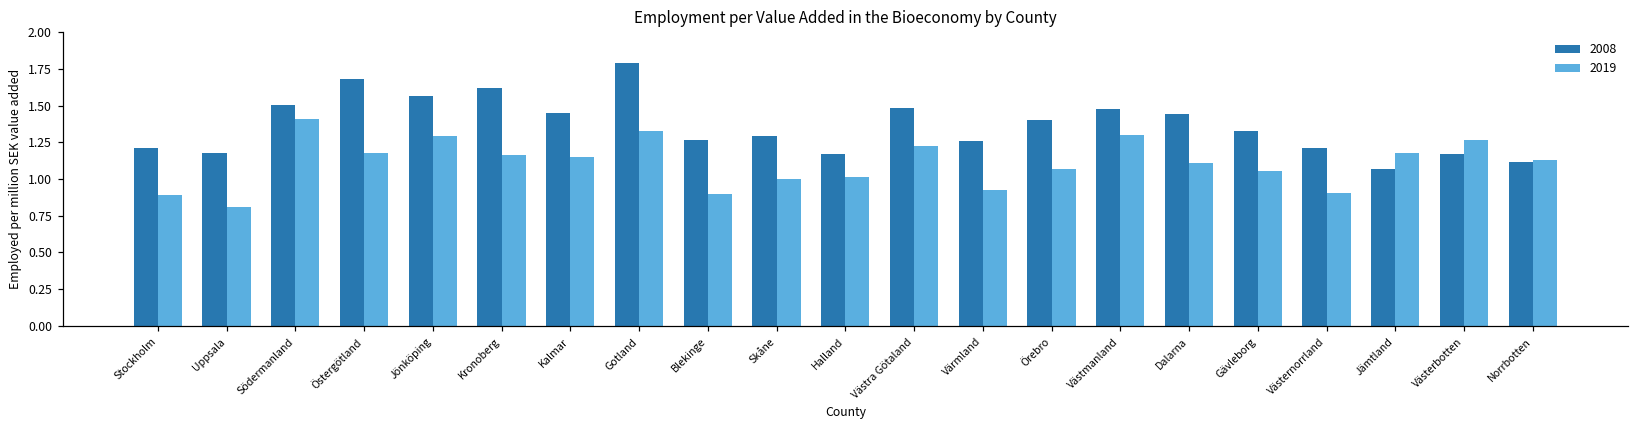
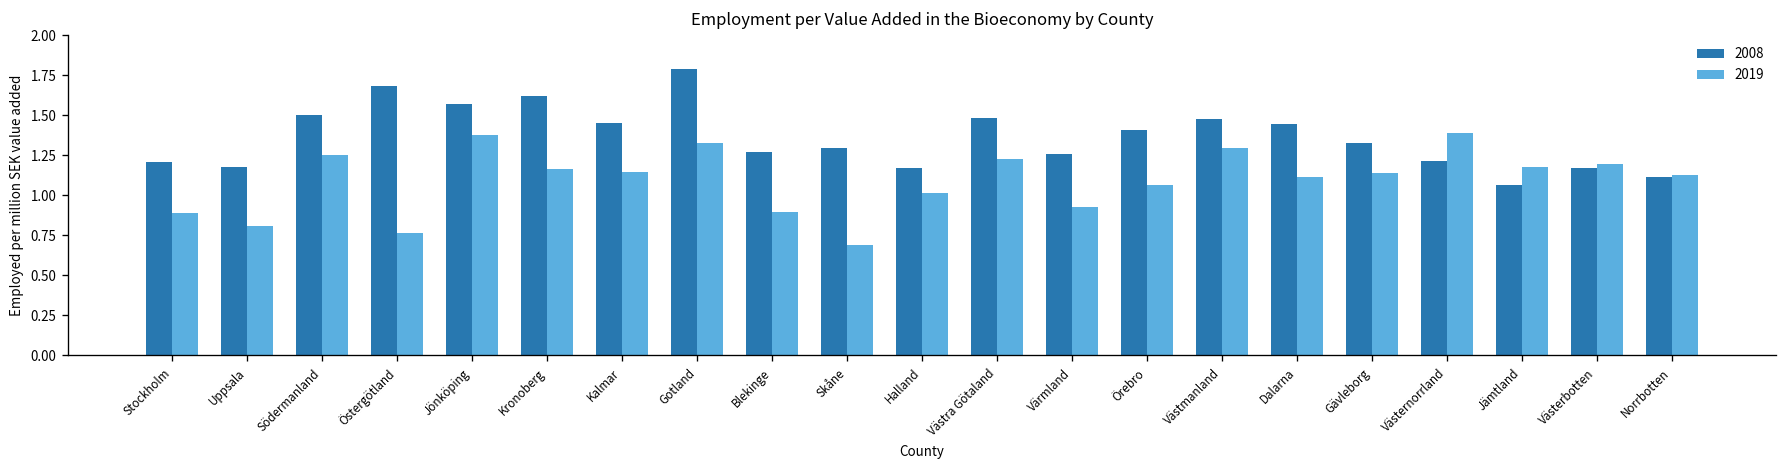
  {
    "2008": {
      "Stockholm": 1.21,
      "Uppsala": 1.17,
      "Södermanland": 1.50,
      "Östergötland": 1.68,
      "Jönköping": 1.57,
      "Kronoberg": 1.62,
      "Kalmar": 1.45,
      "Gotland": 1.79,
      "Blekinge": 1.27,
      "Skåne": 1.30,
      "Halland": 1.17,
      "Västra Götaland": 1.48,
      "Värmland": 1.26,
      "Örebro": 1.41,
      "Västmanland": 1.48,
      "Dalarna": 1.44,
      "Gävleborg": 1.33,
      "Västernorrland": 1.21,
      "Jämtland": 1.07,
      "Västerbotten": 1.17,
      "Norrbotten": 1.11
    },
    "2019": {
      "Stockholm": 0.89,
      "Uppsala": 0.81,
-     "Södermanland": 1.41,
-     "Östergötland": 1.18,
-     "Jönköping": 1.29,
+     "Södermanland": 1.25,
+     "Östergötland": 0.77,
+     "Jönköping": 1.37,
      "Kronoberg": 1.17,
      "Kalmar": 1.15,
      "Gotland": 1.32,
      "Blekinge": 0.90,
-     "Skåne": 1.00,
+     "Skåne": 0.69,
      "Halland": 1.01,
      "Västra Götaland": 1.23,
      "Värmland": 0.93,
      "Örebro": 1.07,
      "Västmanland": 1.30,
      "Dalarna": 1.11,
-     "Gävleborg": 1.06,
-     "Västernorrland": 0.91,
+     "Gävleborg": 1.14,
+     "Västernorrland": 1.39,
      "Jämtland": 1.18,
-     "Västerbotten": 1.26,
+     "Västerbotten": 1.19,
      "Norrbotten": 1.13
    }
  }
